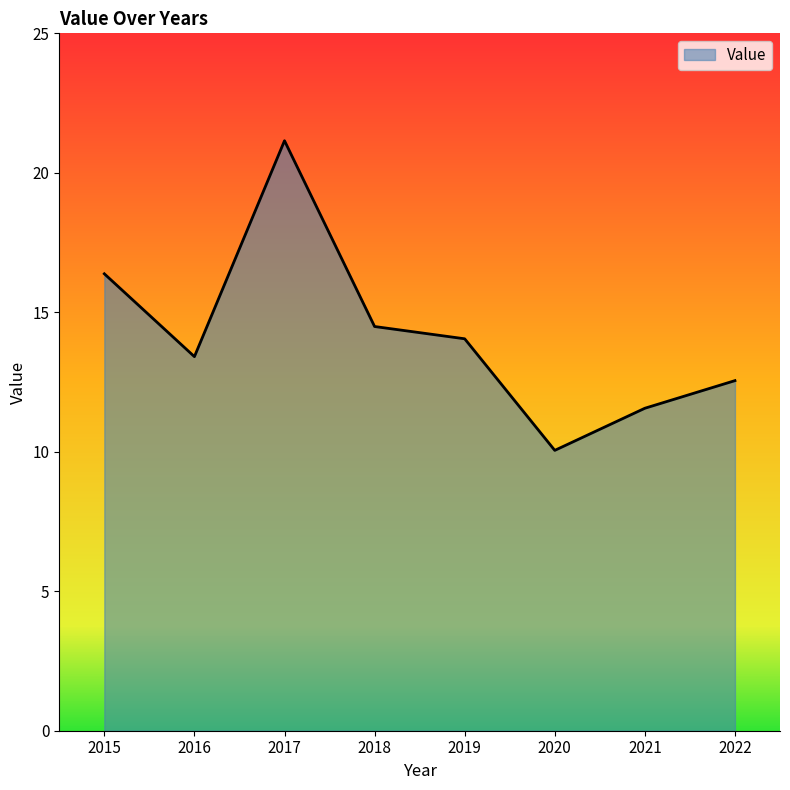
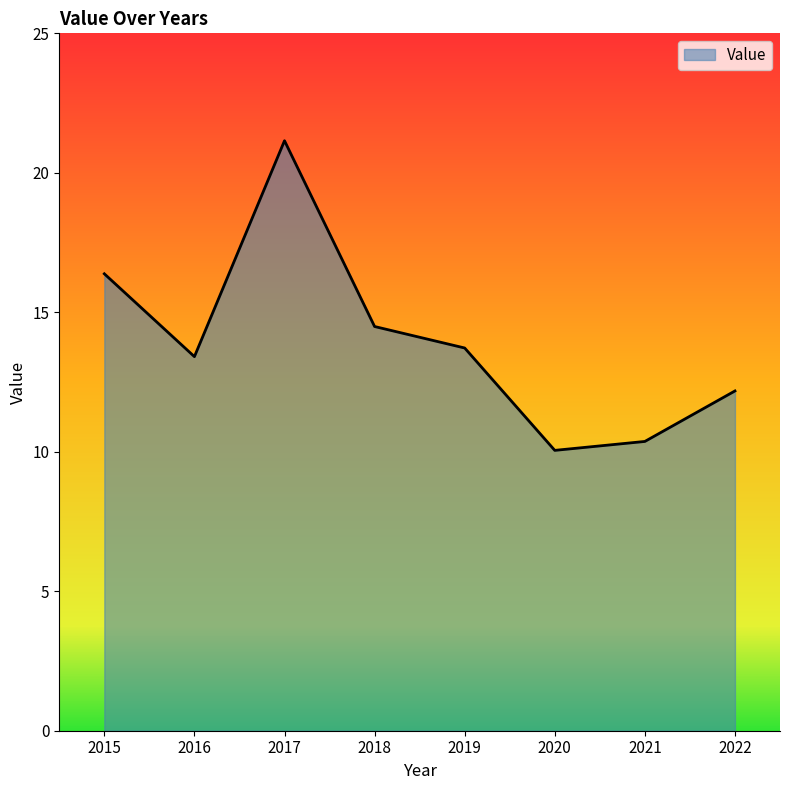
  {
    "2015": 16.4,
    "2016": 13.4,
    "2017": 21.2,
    "2018": 14.5,
-   "2019": 14.1,
+   "2019": 13.7,
    "2020": 10.1,
-   "2021": 11.6,
-   "2022": 12.6
+   "2021": 10.4,
+   "2022": 12.2
  }
